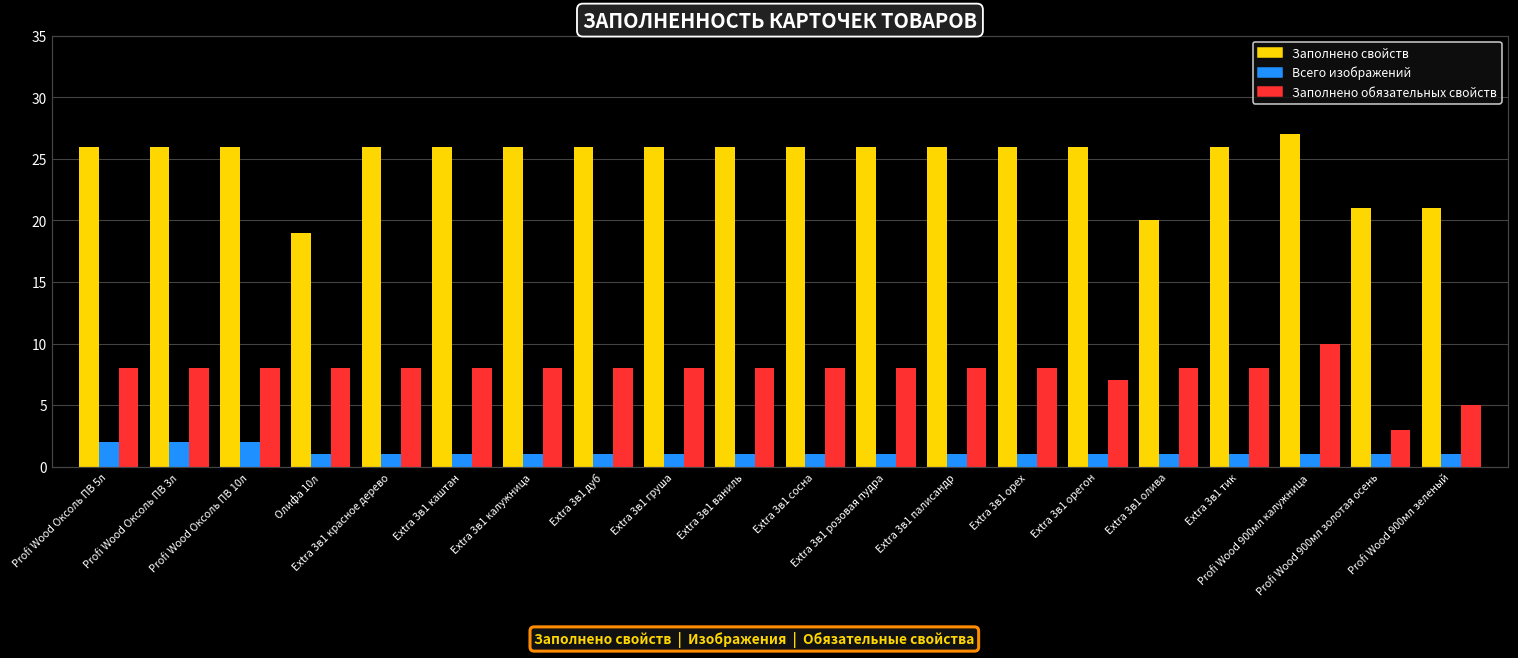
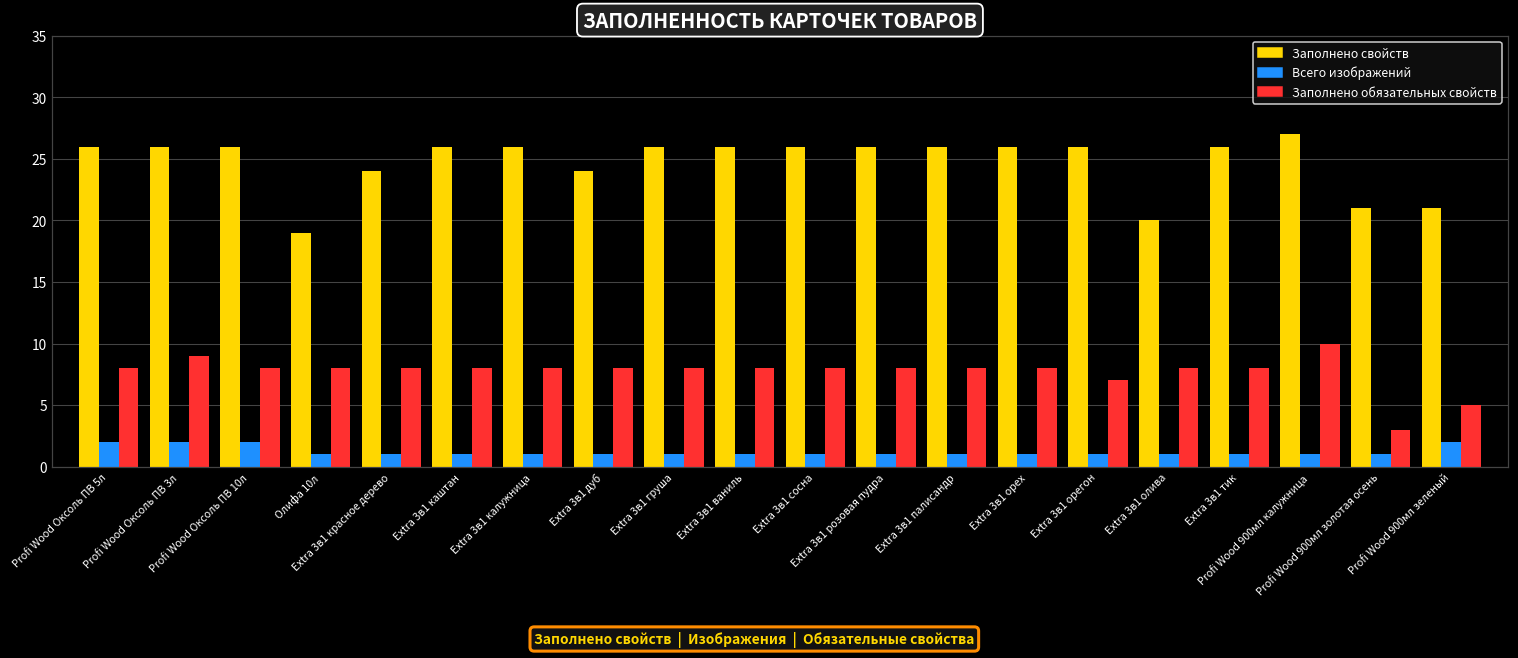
  {
    "Заполнено свойств": {
      "Profi Wood Оксоль ПВ 5л": 26,
      "Profi Wood Оксоль ПВ 3л": 26,
      "Profi Wood Оксоль ПВ 10л": 26,
      "Олифа 10л": 19,
-     "Extra 3в1 красное дерево": 26,
+     "Extra 3в1 красное дерево": 24,
      "Extra 3в1 каштан": 26,
      "Extra 3в1 калужница": 26,
-     "Extra 3в1 дуб": 26,
+     "Extra 3в1 дуб": 24,
      "Extra 3в1 груша": 26,
      "Extra 3в1 ваниль": 26,
      "Extra 3в1 сосна": 26,
      "Extra 3в1 розовая пудра": 26,
      "Extra 3в1 палисандр": 26,
      "Extra 3в1 орех": 26,
      "Extra 3в1 орегон": 26,
      "Extra 3в1 олива": 20,
      "Extra 3в1 тик": 26,
      "Profi Wood 900мл калужница": 27,
      "Profi Wood 900мл золотая осень": 21,
      "Profi Wood 900мл зеленый": 21
    },
    "Всего изображений": {
      "Profi Wood Оксоль ПВ 5л": 2,
      "Profi Wood Оксоль ПВ 3л": 2,
      "Profi Wood Оксоль ПВ 10л": 2,
      "Олифа 10л": 1,
      "Extra 3в1 красное дерево": 1,
      "Extra 3в1 каштан": 1,
      "Extra 3в1 калужница": 1,
      "Extra 3в1 дуб": 1,
      "Extra 3в1 груша": 1,
      "Extra 3в1 ваниль": 1,
      "Extra 3в1 сосна": 1,
      "Extra 3в1 розовая пудра": 1,
      "Extra 3в1 палисандр": 1,
      "Extra 3в1 орех": 1,
      "Extra 3в1 орегон": 1,
      "Extra 3в1 олива": 1,
      "Extra 3в1 тик": 1,
      "Profi Wood 900мл калужница": 1,
      "Profi Wood 900мл золотая осень": 1,
-     "Profi Wood 900мл зеленый": 1
+     "Profi Wood 900мл зеленый": 2
    },
    "Заполнено обязательных свойств": {
      "Profi Wood Оксоль ПВ 5л": 8,
-     "Profi Wood Оксоль ПВ 3л": 8,
+     "Profi Wood Оксоль ПВ 3л": 9,
      "Profi Wood Оксоль ПВ 10л": 8,
      "Олифа 10л": 8,
      "Extra 3в1 красное дерево": 8,
      "Extra 3в1 каштан": 8,
      "Extra 3в1 калужница": 8,
      "Extra 3в1 дуб": 8,
      "Extra 3в1 груша": 8,
      "Extra 3в1 ваниль": 8,
      "Extra 3в1 сосна": 8,
      "Extra 3в1 розовая пудра": 8,
      "Extra 3в1 палисандр": 8,
      "Extra 3в1 орех": 8,
      "Extra 3в1 орегон": 7,
      "Extra 3в1 олива": 8,
      "Extra 3в1 тик": 8,
      "Profi Wood 900мл калужница": 10,
      "Profi Wood 900мл золотая осень": 3,
      "Profi Wood 900мл зеленый": 5
    }
  }
